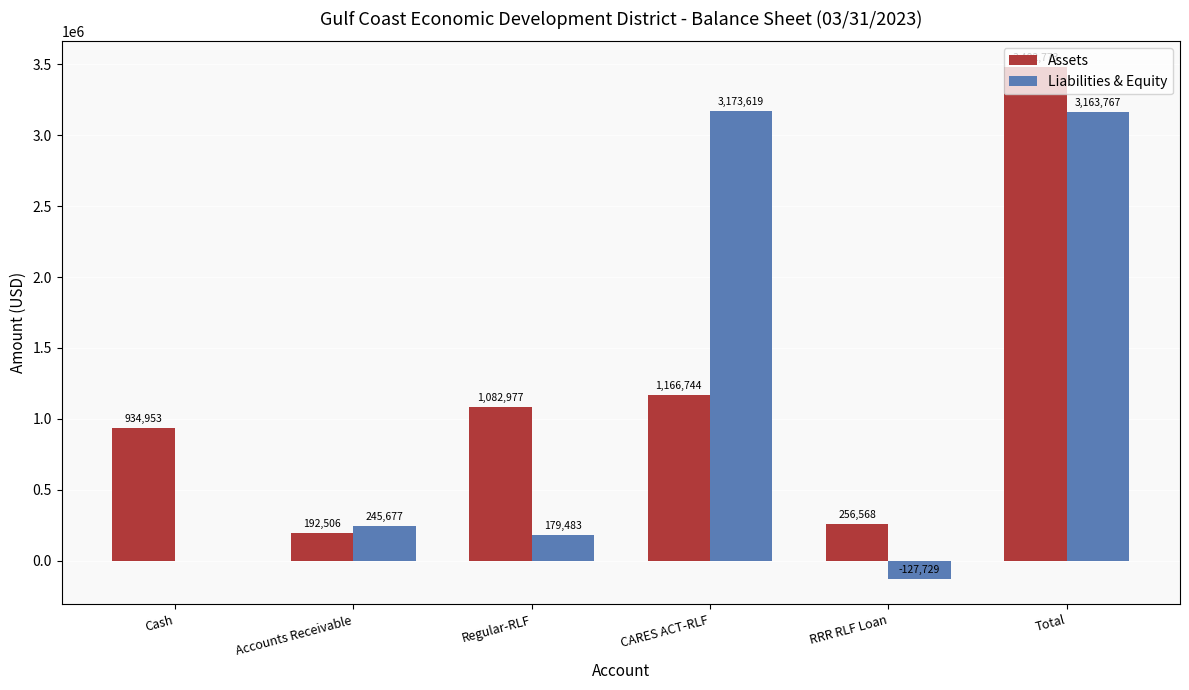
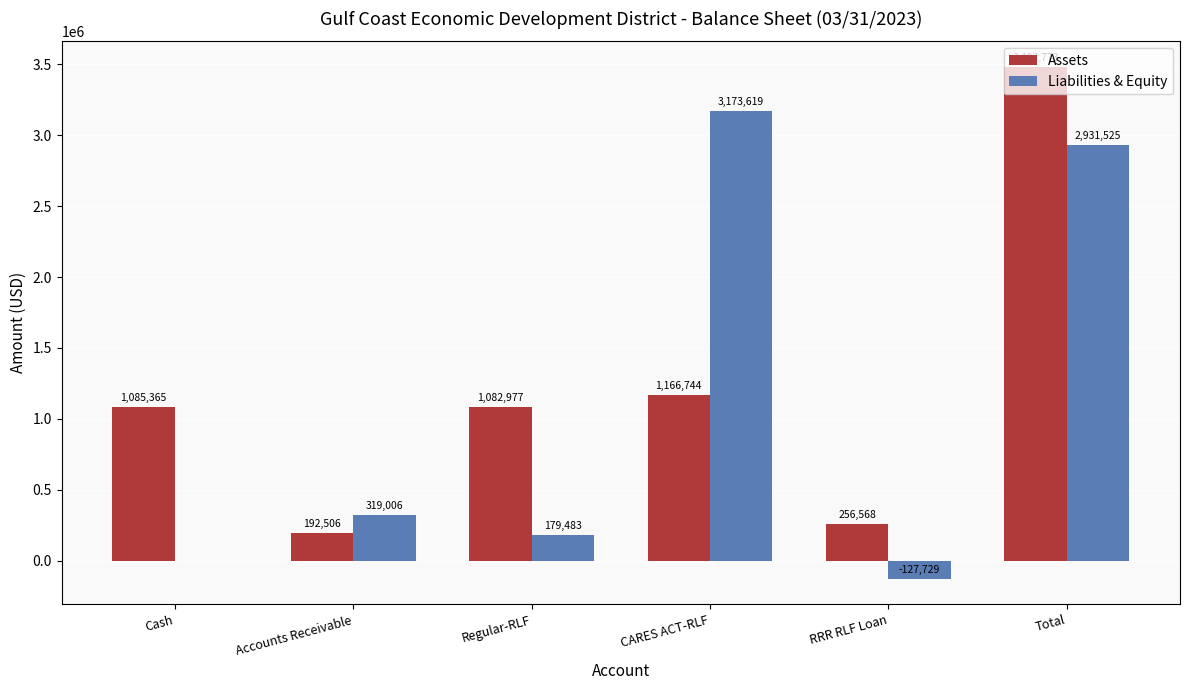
  {
    "Assets": {
-     "Cash": "934,953",
+     "Cash": "1,085,365",
      "Accounts Receivable": "192,506",
      "Regular-RLF": "1,082,977",
      "CARES ACT-RLF": "1,166,744",
      "RRR RLF Loan": "256,568"
    },
    "Liabilities & Equity": {
-     "Accounts Receivable": "245,677",
+     "Accounts Receivable": "319,006",
      "Regular-RLF": "179,483",
      "CARES ACT-RLF": "3,173,619",
      "RRR RLF Loan": "-127,729",
-     "Total": "3,163,767"
+     "Total": "2,931,525"
    }
  }
